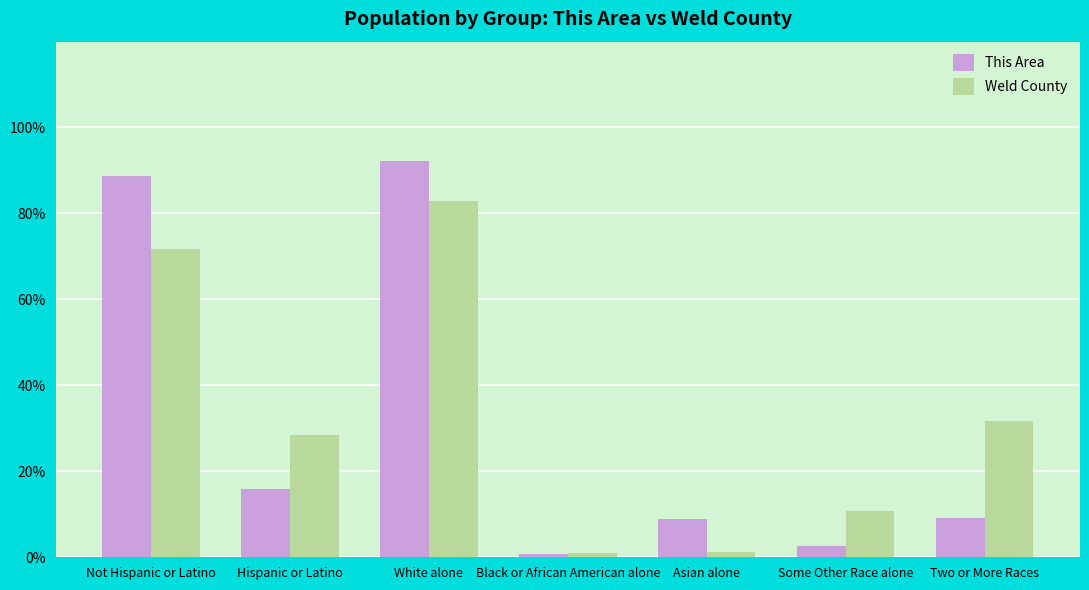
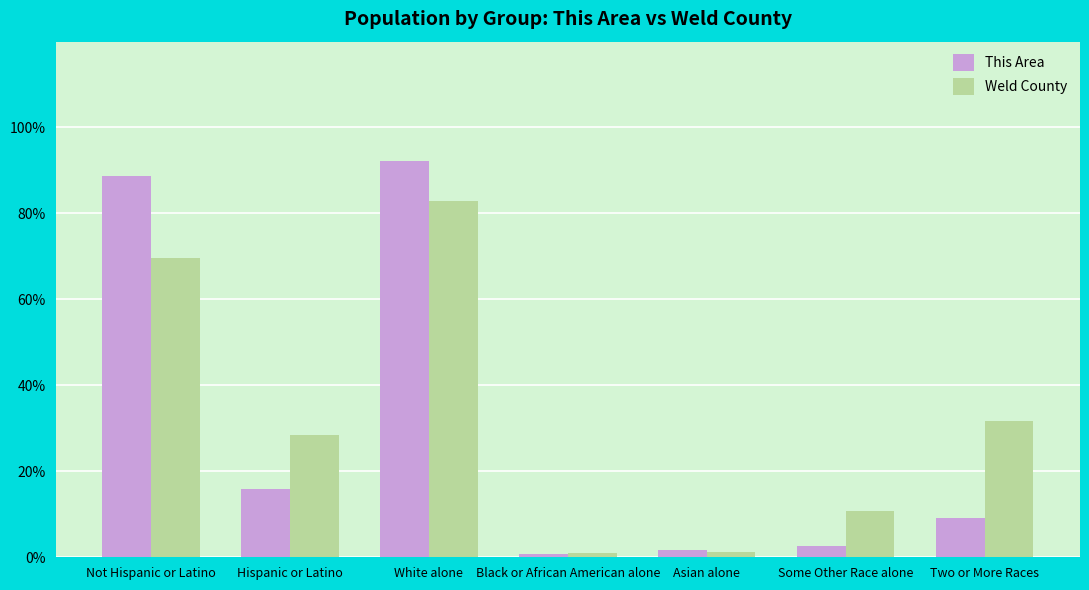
  {
    "This Area": {
      "Not Hispanic or Latino": "89%",
      "Hispanic or Latino": "16%",
      "White alone": "92%",
      "Black or African American alone": "1%",
-     "Asian alone": "9%",
+     "Asian alone": "2%",
      "Some Other Race alone": "3%",
      "Two or More Races": "9%"
    },
    "Weld County": {
-     "Not Hispanic or Latino": "72%",
+     "Not Hispanic or Latino": "70%",
      "Hispanic or Latino": "28%",
      "White alone": "83%",
      "Black or African American alone": "1%",
      "Asian alone": "1%",
      "Some Other Race alone": "11%",
      "Two or More Races": "32%"
    }
  }
